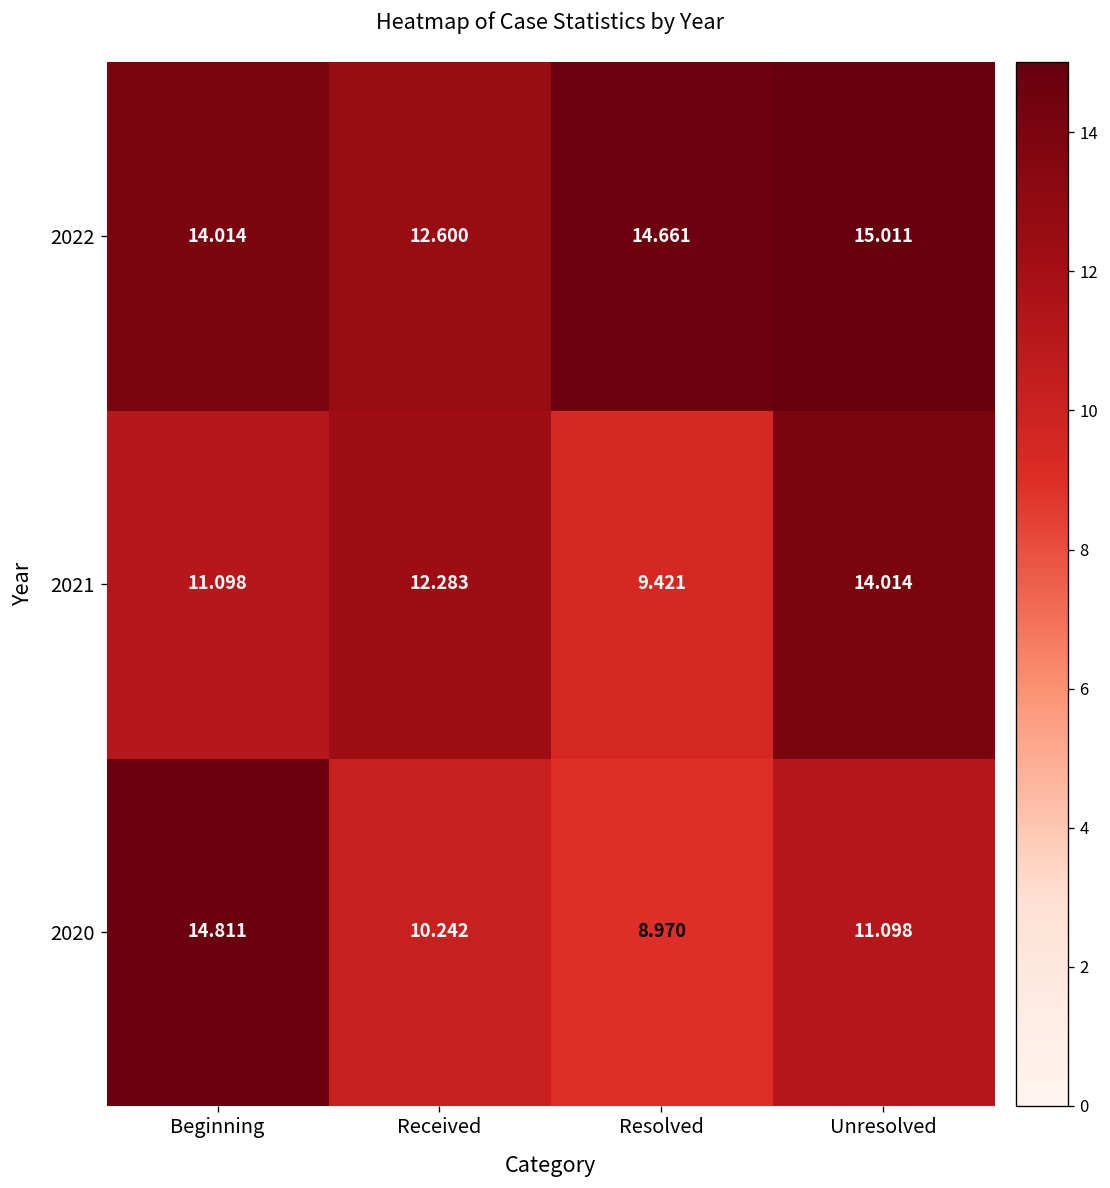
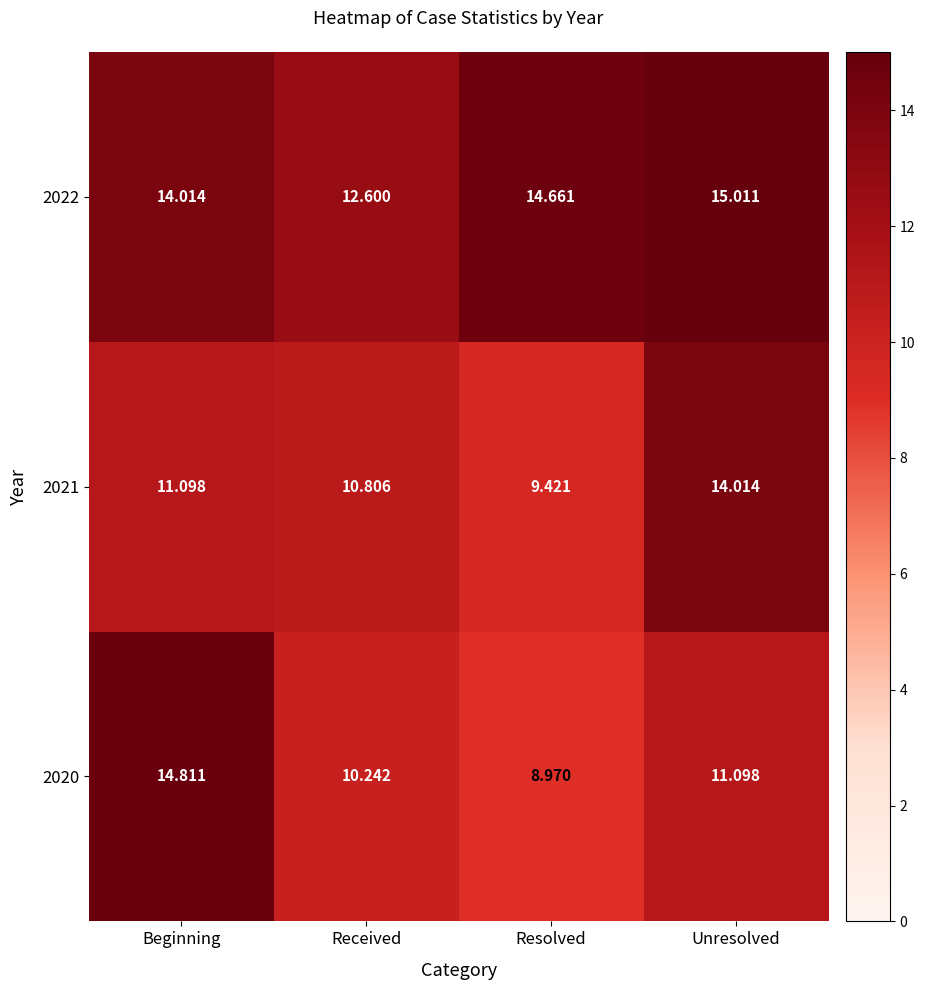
  {
    "2022": {
      "Beginning": 14.014,
      "Received": 12.600,
      "Resolved": 14.661,
      "Unresolved": 15.011
    },
    "2021": {
      "Beginning": 11.098,
-     "Received": 12.283,
+     "Received": 10.806,
      "Resolved": 9.421,
      "Unresolved": 14.014
    },
    "2020": {
      "Beginning": 14.811,
      "Received": 10.242,
      "Resolved": 8.970,
      "Unresolved": 11.098
    }
  }
